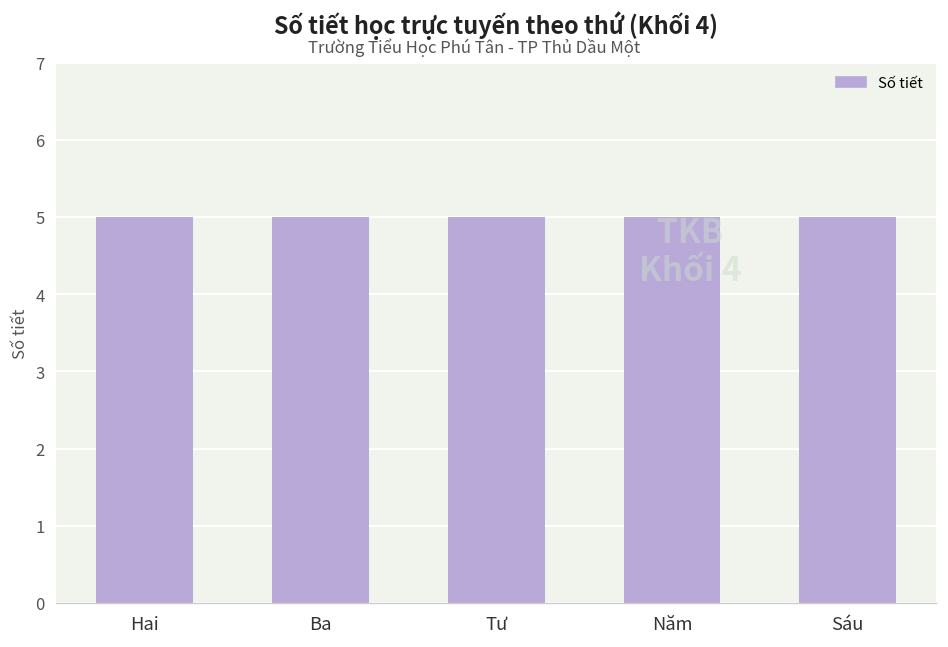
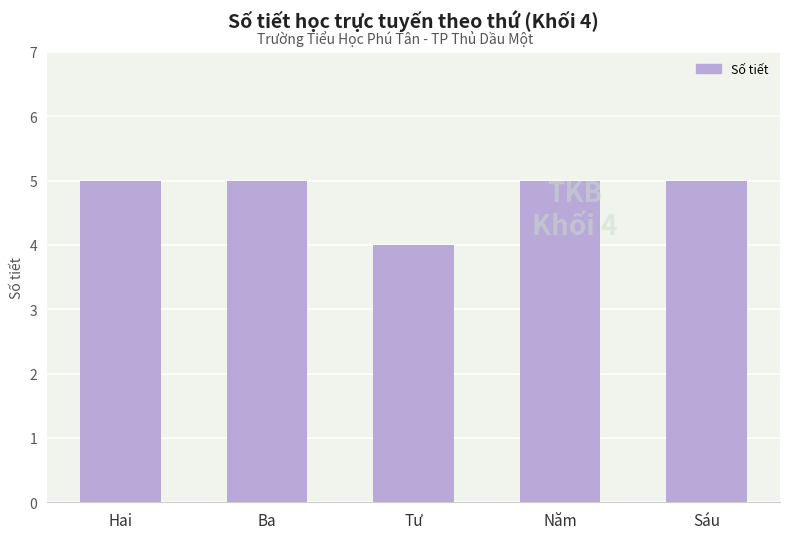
  {
    "Hai": 5,
    "Ba": 5,
-   "Tư": 5,
+   "Tư": 4,
    "Sáu": 5
  }
